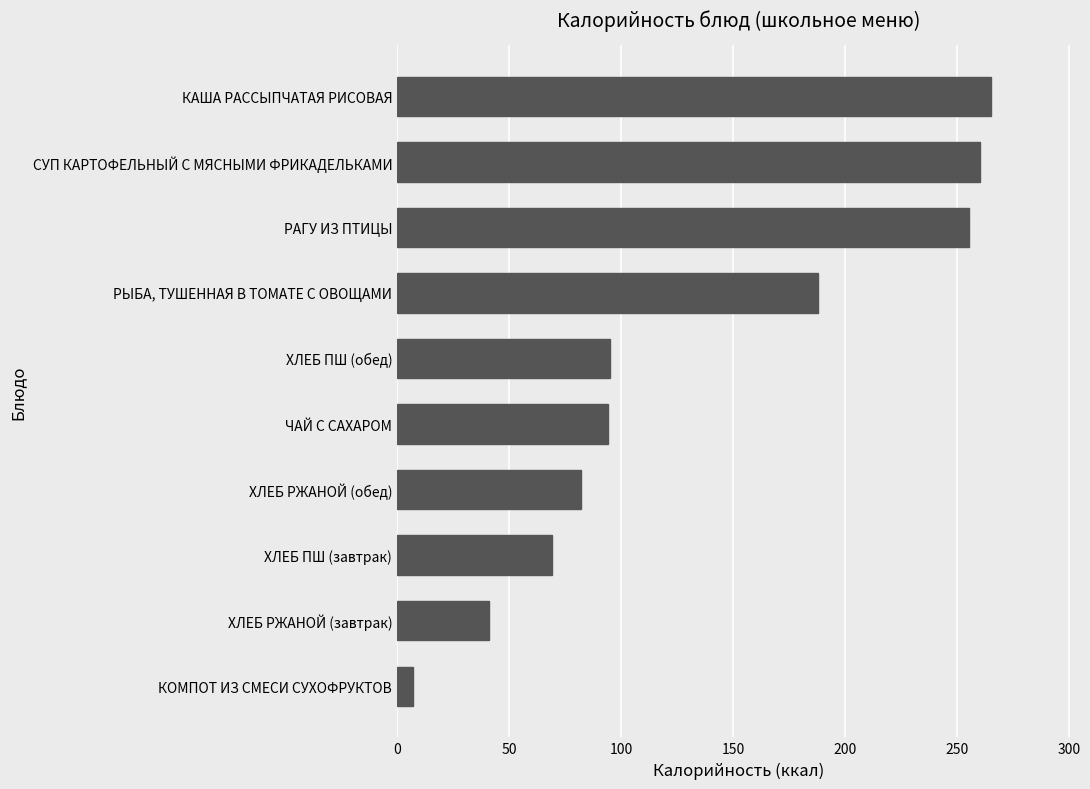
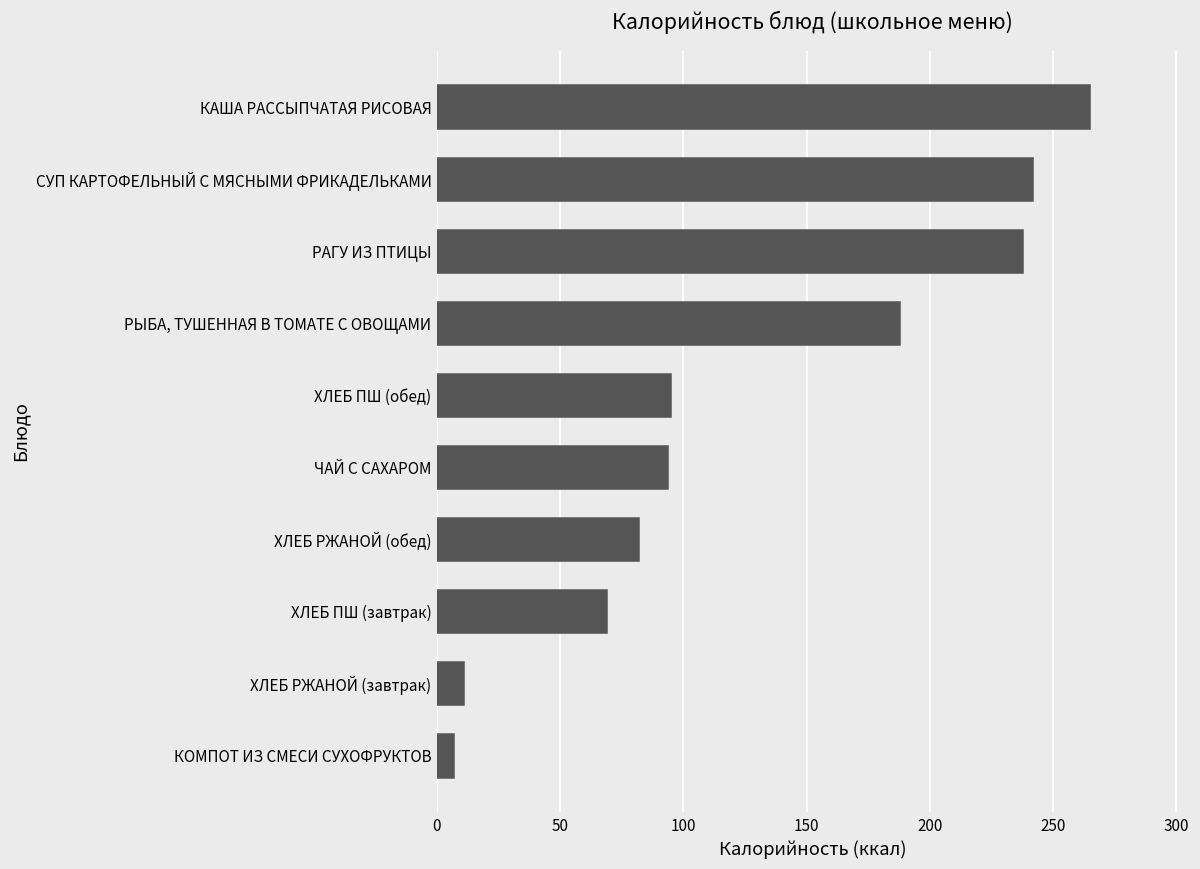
  {
    "КАША РАССЫПЧАТАЯ РИСОВАЯ": 265,
-   "СУП КАРТОФЕЛЬНЫЙ С МЯСНЫМИ ФРИКАДЕЛЬКАМИ": 260,
-   "РАГУ ИЗ ПТИЦЫ": 255,
+   "СУП КАРТОФЕЛЬНЫЙ С МЯСНЫМИ ФРИКАДЕЛЬКАМИ": 242,
+   "РАГУ ИЗ ПТИЦЫ": 238,
    "РЫБА, ТУШЕННАЯ В ТОМАТЕ С ОВОЩАМИ": 188,
    "ХЛЕБ ПШ (обед)": 95,
    "ЧАЙ С САХАРОМ": 94,
    "ХЛЕБ РЖАНОЙ (обед)": 82,
    "ХЛЕБ ПШ (завтрак)": 69,
-   "ХЛЕБ РЖАНОЙ (завтрак)": 41,
+   "ХЛЕБ РЖАНОЙ (завтрак)": 11,
    "КОМПОТ ИЗ СМЕСИ СУХОФРУКТОВ": 7
  }
